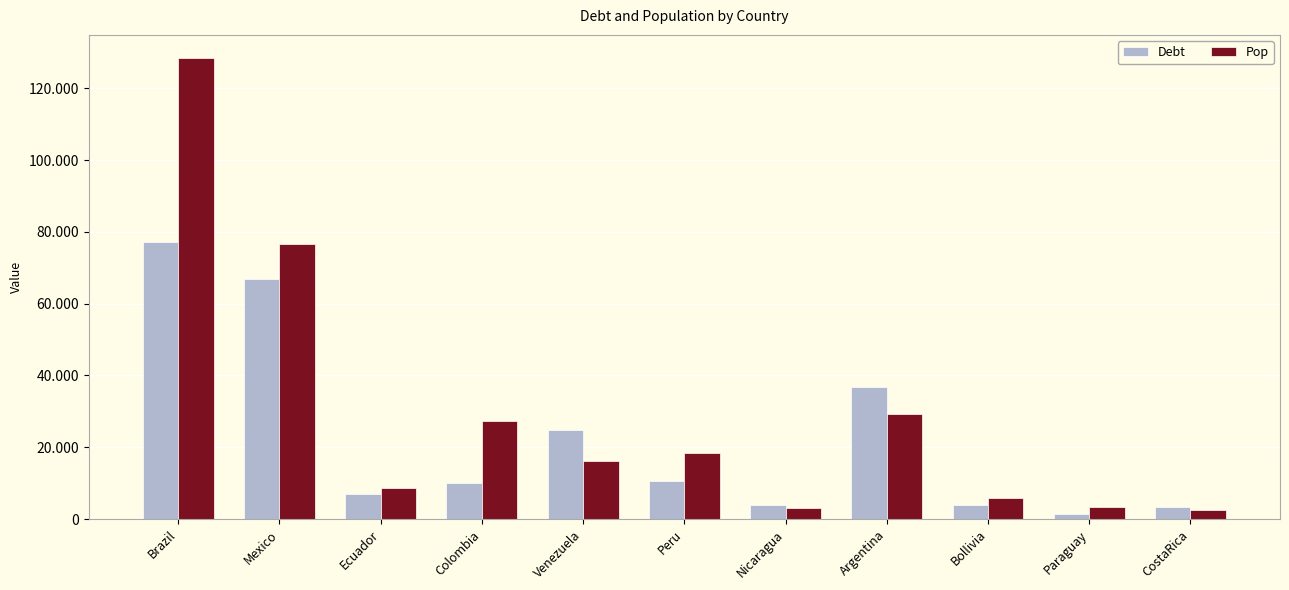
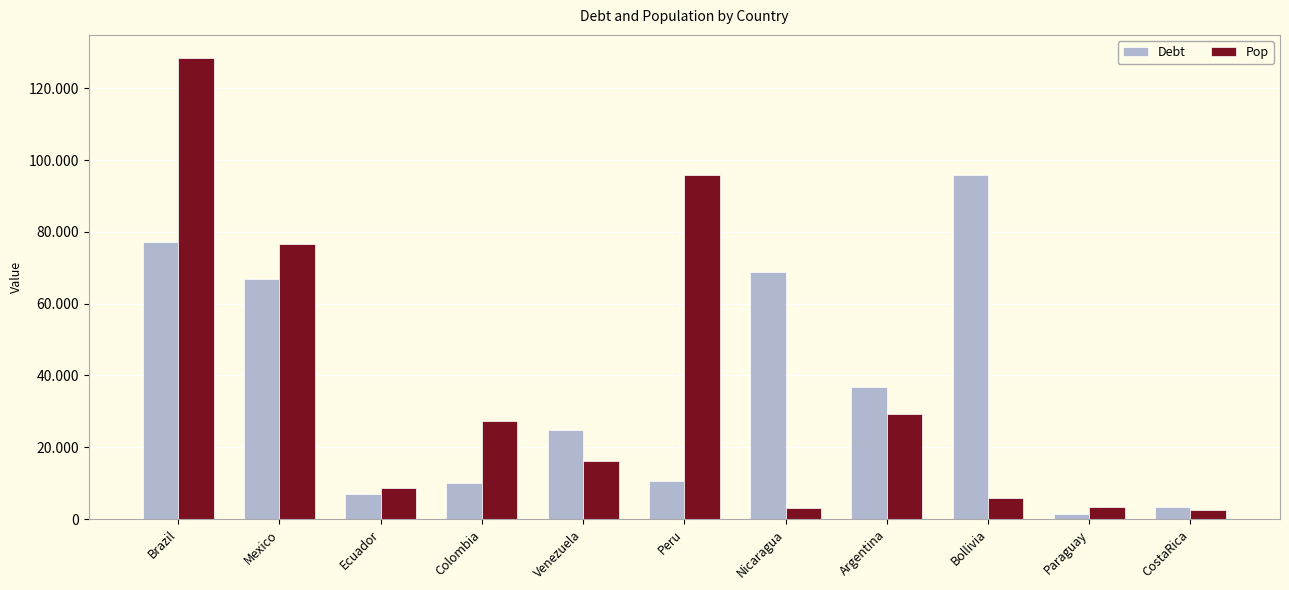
  {
    "Debt": {
      "Brazil": 77,
      "Mexico": 67,
      "Ecuador": 7,
      "Colombia": 10,
      "Venezuela": 25,
      "Peru": 11,
-     "Nicaragua": 4,
+     "Nicaragua": 69,
      "Argentina": 37,
-     "Bollivia": 4,
+     "Bollivia": 96,
      "Paraguay": 1,
      "CostaRica": 3
    },
    "Pop": {
      "Brazil": 128,
      "Mexico": 77,
      "Ecuador": 9,
      "Colombia": 27,
      "Venezuela": 16,
-     "Peru": 18,
+     "Peru": 96,
      "Nicaragua": 3,
      "Argentina": 29,
      "Bollivia": 6,
      "Paraguay": 3,
      "CostaRica": 2
    }
  }
